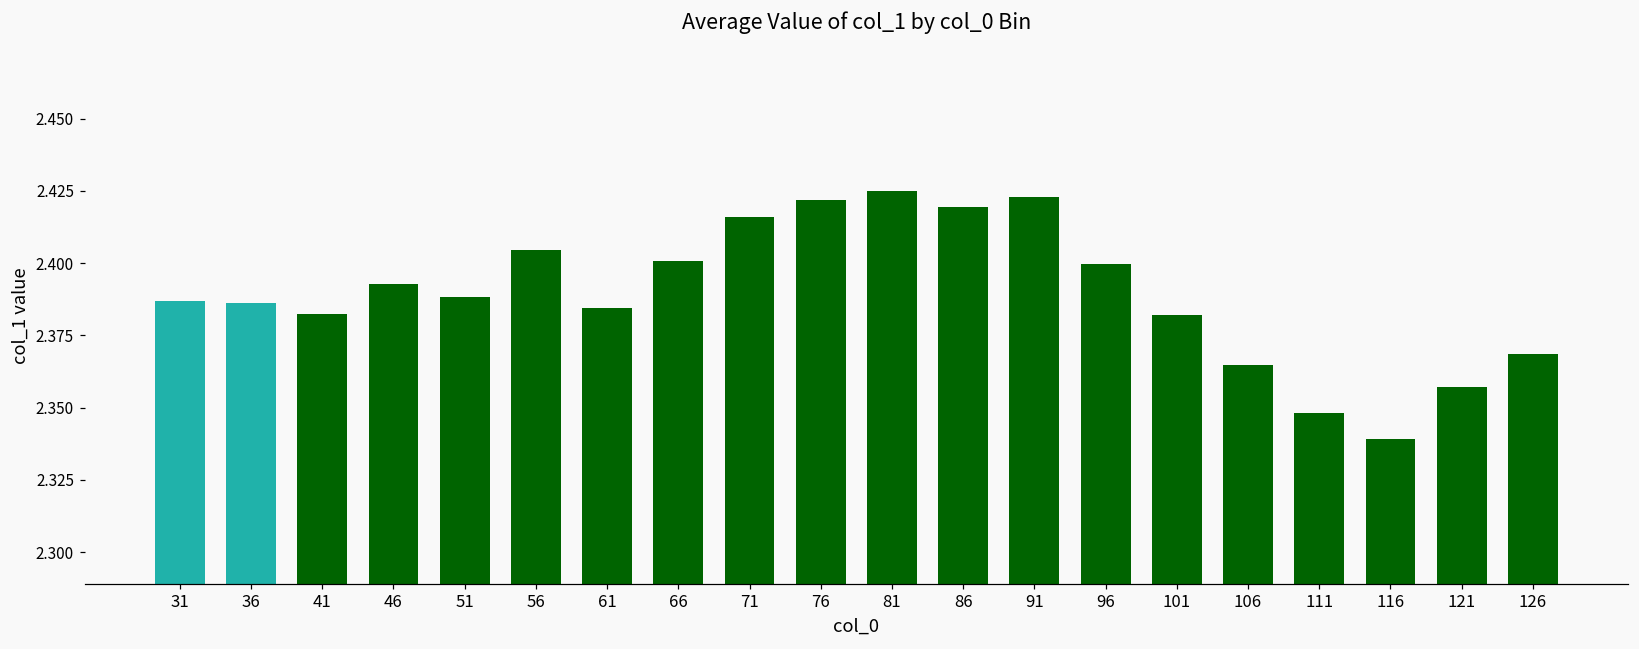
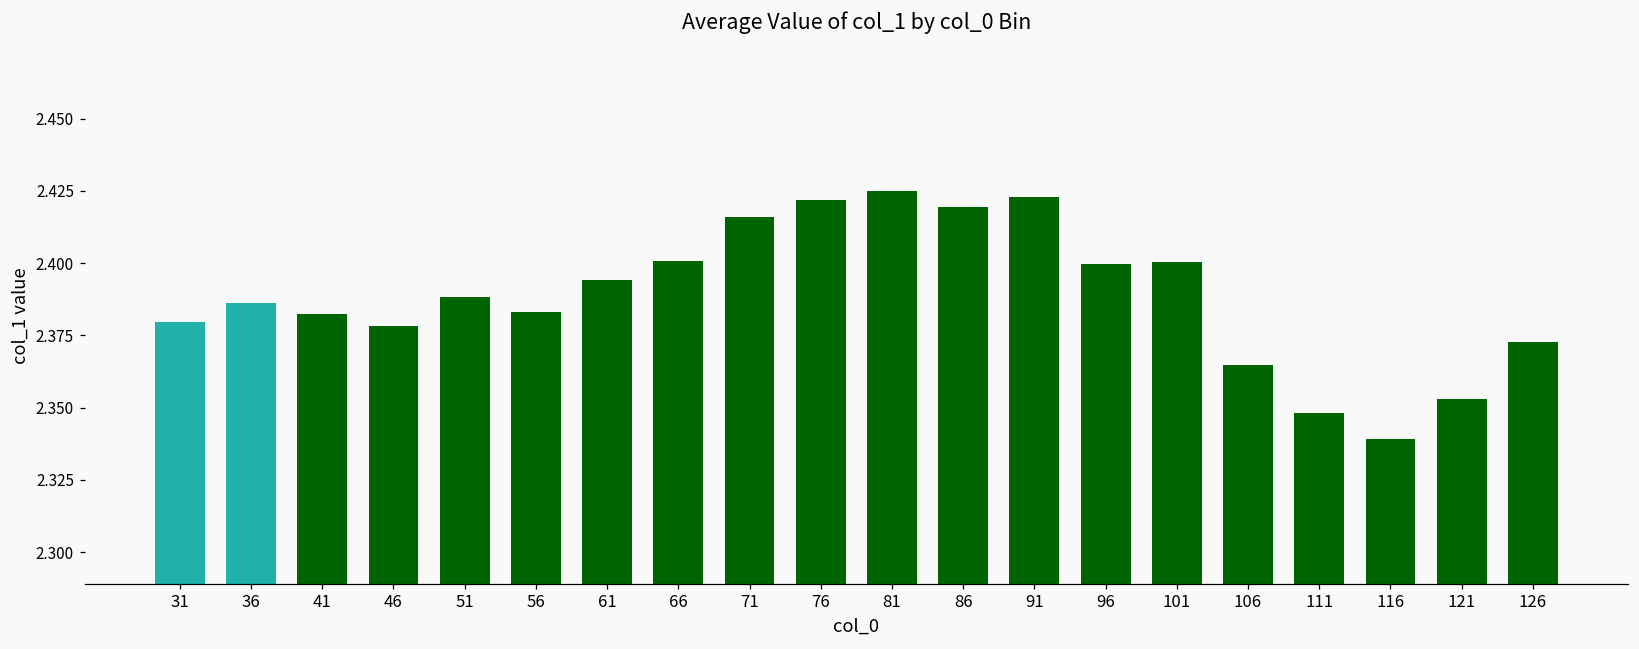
  {
-   "31": 2.387,
+   "31": 2.380,
    "36": 2.386,
    "41": 2.383,
-   "46": 2.393,
+   "46": 2.378,
    "51": 2.388,
-   "56": 2.405,
-   "61": 2.384,
+   "56": 2.383,
+   "61": 2.394,
    "66": 2.401,
    "71": 2.416,
    "76": 2.422,
    "81": 2.425,
    "86": 2.419,
    "91": 2.423,
    "96": 2.400,
-   "101": 2.382,
+   "101": 2.400,
    "106": 2.365,
    "111": 2.348,
    "116": 2.339,
-   "121": 2.357,
-   "126": 2.369
+   "121": 2.353,
+   "126": 2.373
  }
